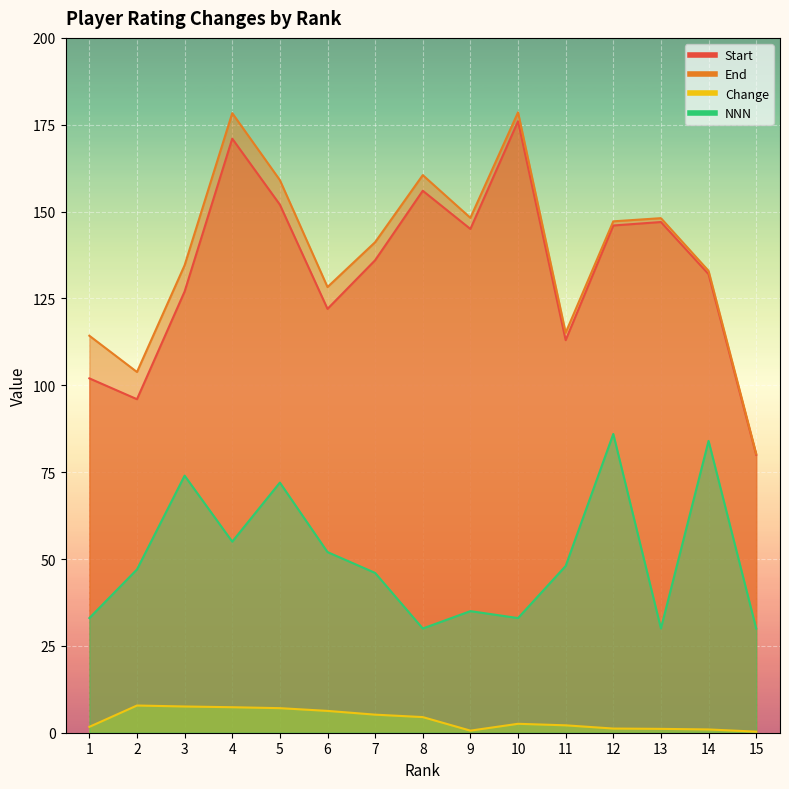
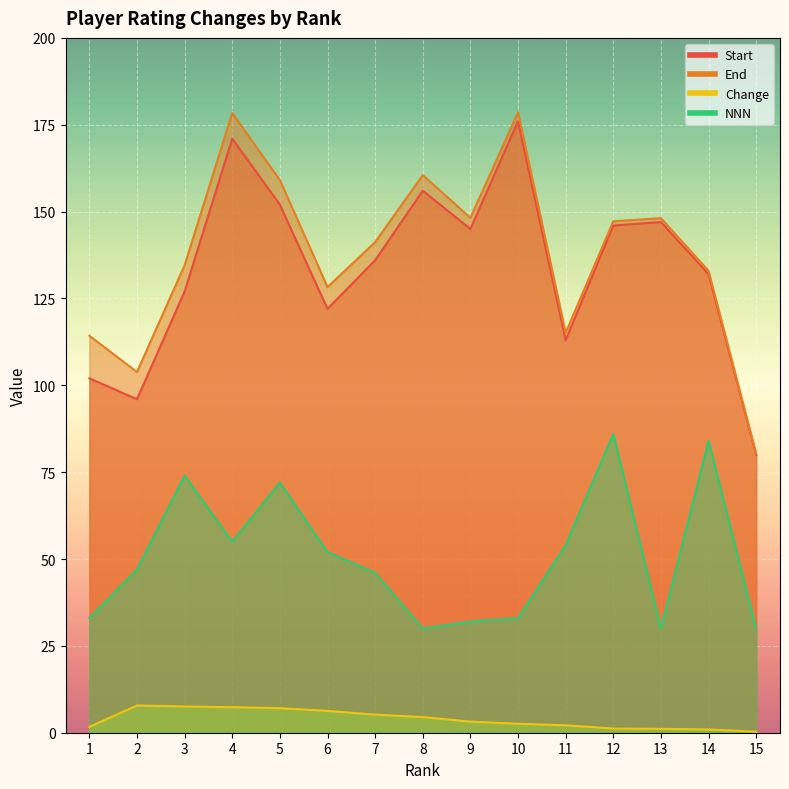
  {
    "Change": {
      "1": 2,
      "2": 8,
      "3": 8,
      "4": 7,
      "5": 7,
      "6": 6,
      "7": 5,
      "8": 5,
-     "9": 1,
+     "9": 3,
      "10": 3,
      "11": 2,
      "12": 1,
      "13": 1,
      "14": 1,
      "15": 0
    },
    "NNN": {
      "1": 33,
      "2": 47,
      "3": 74,
      "4": 55,
      "5": 72,
      "6": 52,
      "7": 46,
      "8": 30,
-     "9": 35,
+     "9": 32,
      "10": 33,
-     "11": 48,
+     "11": 54,
      "12": 86,
      "13": 30,
      "14": 84,
      "15": 30
    }
  }
